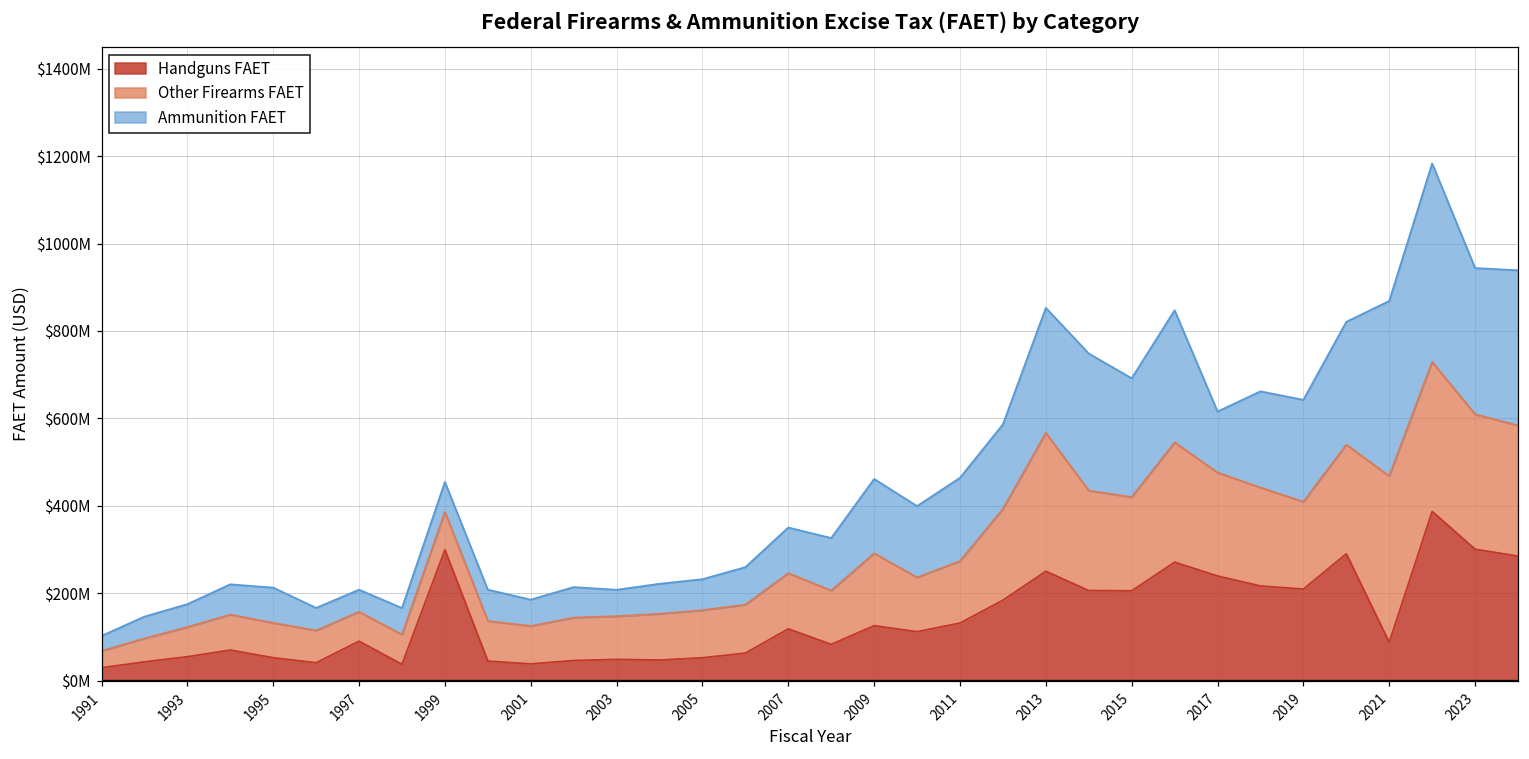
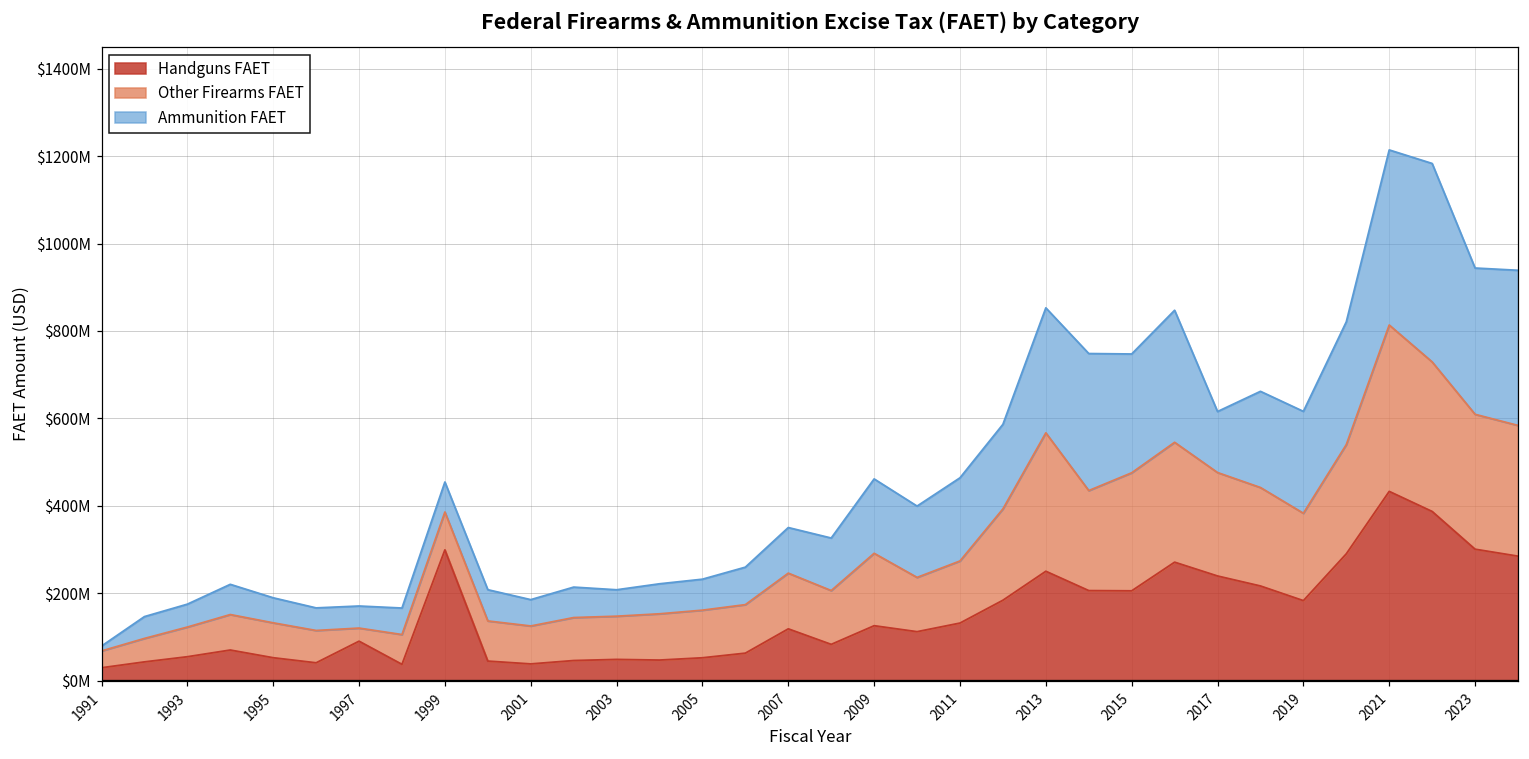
  {
    "Handguns FAET": {
      "1991": "$30000000",
      "1993": "$50000000",
      "1995": "$50000000",
      "1997": "$90000000",
      "1999": "$300000000",
      "2001": "$40000000",
      "2003": "$50000000",
      "2005": "$50000000",
      "2007": "$120000000",
      "2009": "$130000000",
      "2011": "$130000000",
      "2013": "$250000000",
      "2015": "$210000000",
      "2017": "$240000000",
-     "2019": "$210000000",
-     "2021": "$90000000",
+     "2019": "$180000000",
+     "2021": "$430000000",
      "2023": "$300000000"
    },
    "Other Firearms FAET": {
      "1991": "$40000000",
      "1993": "$70000000",
      "1995": "$80000000",
-     "1997": "$70000000",
+     "1997": "$30000000",
      "1999": "$90000000",
      "2001": "$90000000",
      "2003": "$100000000",
      "2005": "$110000000",
      "2007": "$130000000",
      "2009": "$170000000",
      "2011": "$140000000",
      "2013": "$320000000",
-     "2015": "$210000000",
+     "2015": "$270000000",
      "2017": "$240000000",
      "2019": "$200000000",
      "2021": "$380000000",
      "2023": "$310000000"
    },
    "Ammunition FAET": {
-     "1991": "$30000000",
+     "1991": "$10000000",
      "1993": "$50000000",
-     "1995": "$80000000",
+     "1995": "$60000000",
      "1997": "$50000000",
      "1999": "$70000000",
      "2001": "$60000000",
      "2003": "$60000000",
      "2005": "$70000000",
      "2007": "$100000000",
      "2009": "$170000000",
      "2011": "$190000000",
      "2013": "$290000000",
      "2015": "$270000000",
      "2017": "$140000000",
      "2019": "$230000000",
      "2021": "$400000000",
      "2023": "$330000000"
    }
  }
